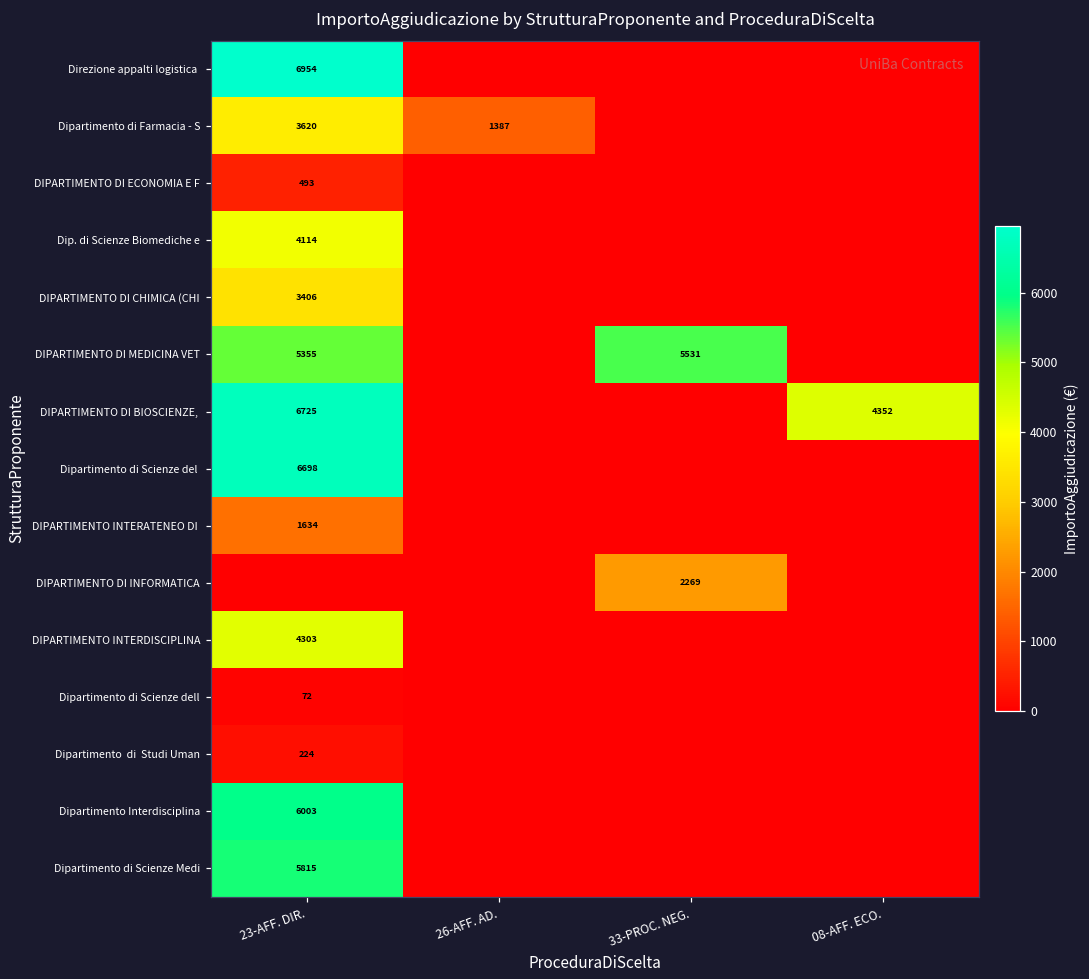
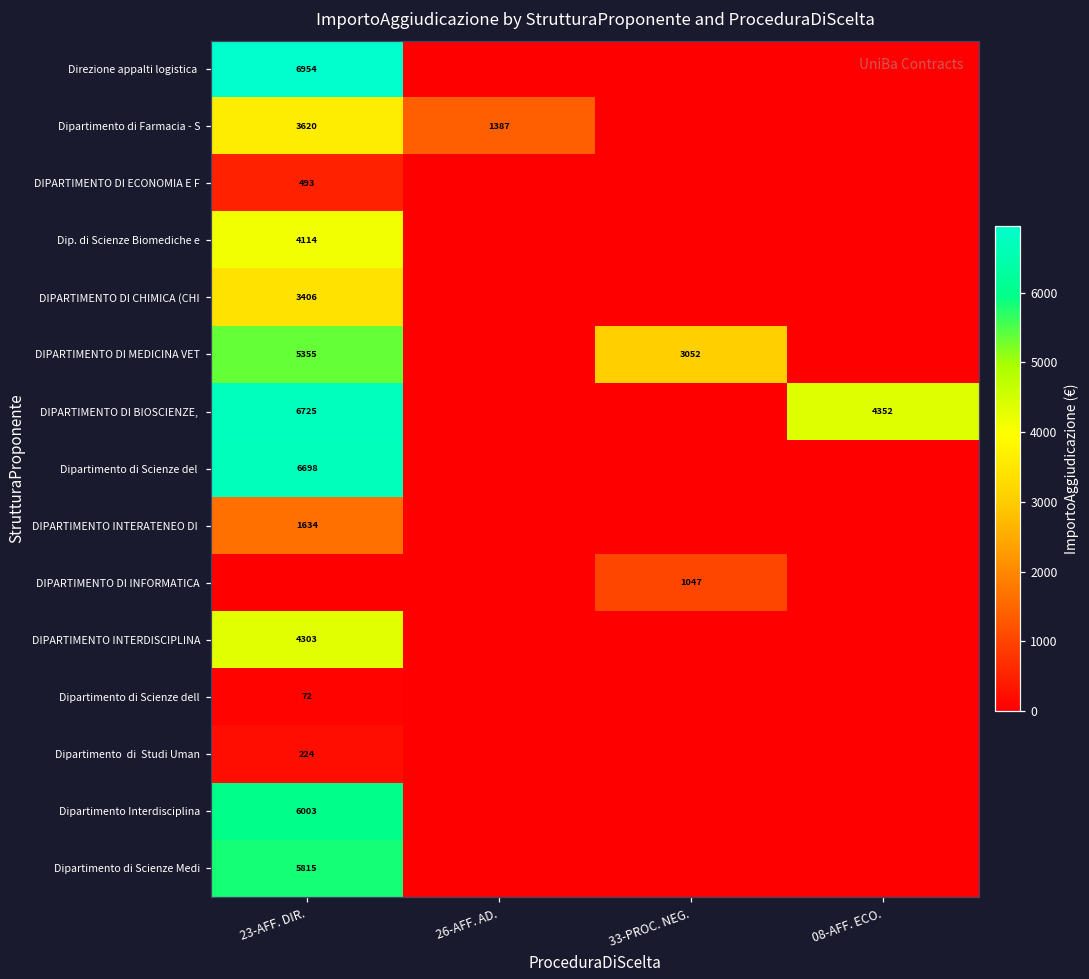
  {
    "Direzione appalti logistica": {
      "23-AFF. DIR.": 6954
    },
    "Dipartimento di Farmacia - S": {
      "23-AFF. DIR.": 3620,
      "26-AFF. AD.": 1387
    },
    "DIPARTIMENTO DI ECONOMIA E F": {
      "23-AFF. DIR.": 493
    },
    "Dip. di Scienze Biomediche e": {
      "23-AFF. DIR.": 4114
    },
    "DIPARTIMENTO DI CHIMICA (CHI": {
      "23-AFF. DIR.": 3406
    },
    "DIPARTIMENTO DI MEDICINA VET": {
      "23-AFF. DIR.": 5355,
-     "33-PROC. NEG.": 5531
+     "33-PROC. NEG.": 3052
    },
    "DIPARTIMENTO DI BIOSCIENZE,": {
      "23-AFF. DIR.": 6725,
      "08-AFF. ECO.": 4352
    },
    "Dipartimento di Scienze del": {
      "23-AFF. DIR.": 6698
    },
    "DIPARTIMENTO INTERATENEO DI": {
      "23-AFF. DIR.": 1634
    },
    "DIPARTIMENTO DI INFORMATICA": {
-     "33-PROC. NEG.": 2269
+     "33-PROC. NEG.": 1047
    },
    "DIPARTIMENTO INTERDISCIPLINA": {
      "23-AFF. DIR.": 4303
    },
    "Dipartimento di Scienze dell": {
      "23-AFF. DIR.": 72
    },
    "Dipartimento di Studi Uman": {
      "23-AFF. DIR.": 224
    },
    "Dipartimento Interdisciplina": {
      "23-AFF. DIR.": 6003
    },
    "Dipartimento di Scienze Medi": {
      "23-AFF. DIR.": 5815
    }
  }
